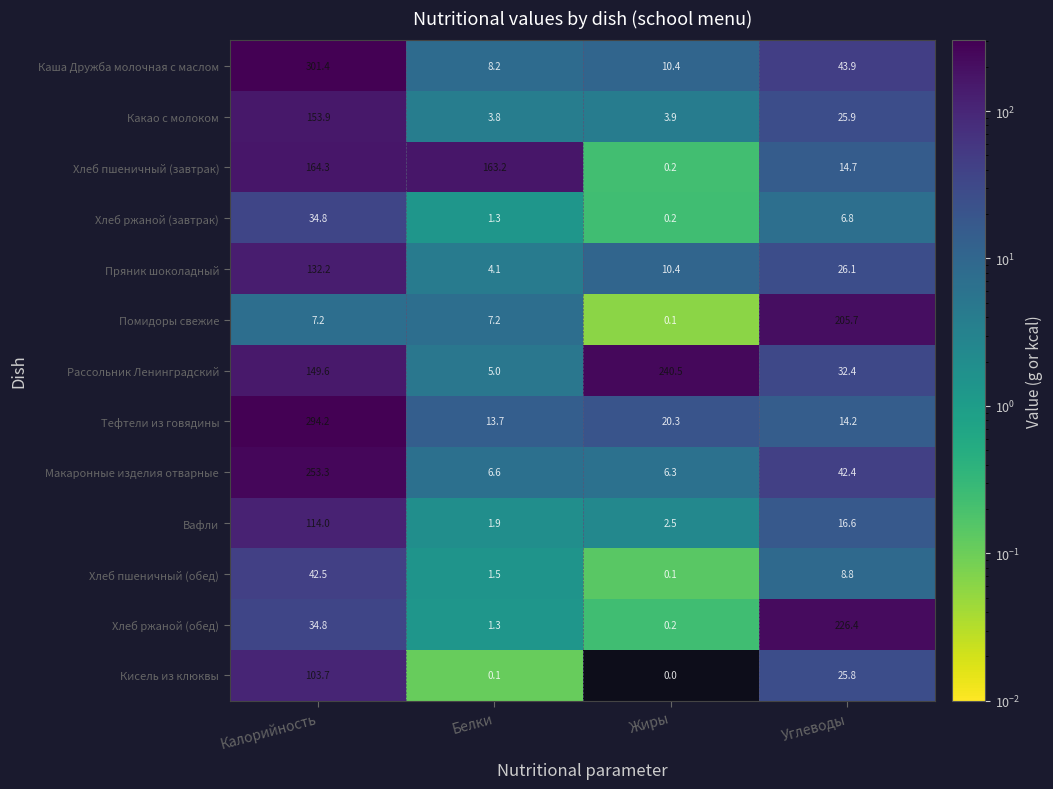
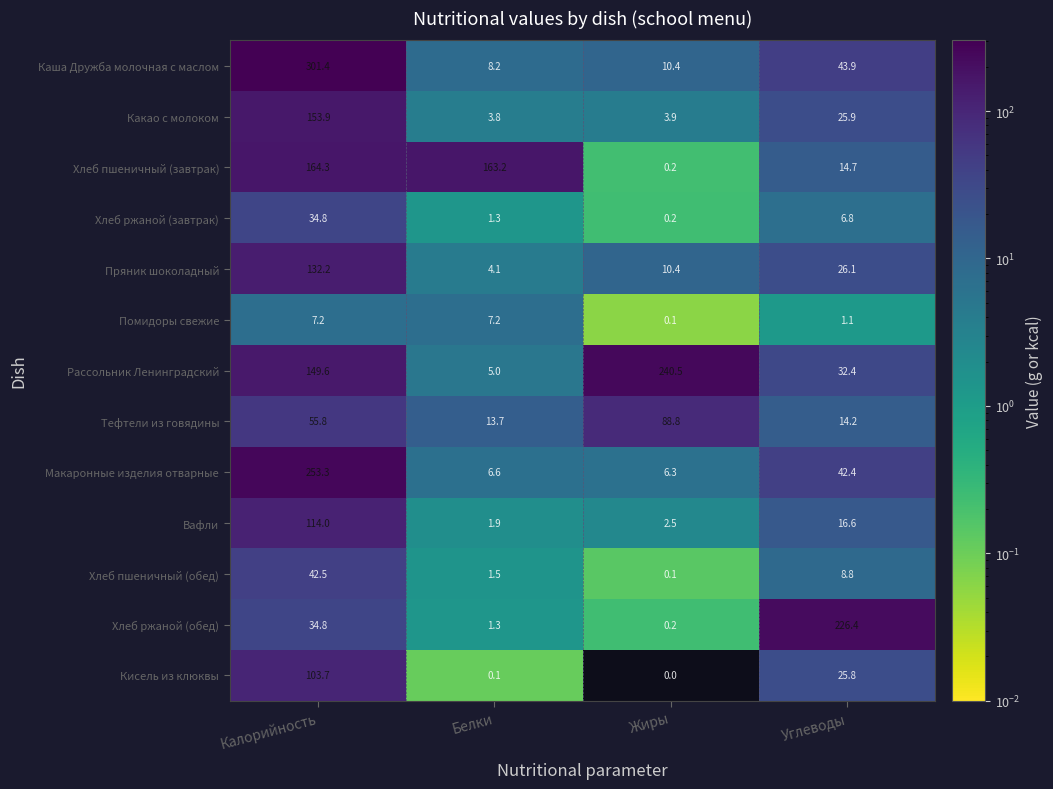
  {
    "Каша Дружба молочная с маслом": {
      "Калорийность": 301.4,
      "Белки": 8.2,
      "Жиры": 10.4,
      "Углеводы": 43.9
    },
    "Какао с молоком": {
      "Калорийность": 153.9,
      "Белки": 3.8,
      "Жиры": 3.9,
      "Углеводы": 25.9
    },
    "Хлеб пшеничный (завтрак)": {
      "Калорийность": 164.3,
      "Белки": 163.2,
      "Жиры": 0.2,
      "Углеводы": 14.7
    },
    "Хлеб ржаной (завтрак)": {
      "Калорийность": 34.8,
      "Белки": 1.3,
      "Жиры": 0.2,
      "Углеводы": 6.8
    },
    "Пряник шоколадный": {
      "Калорийность": 132.2,
      "Белки": 4.1,
      "Жиры": 10.4,
      "Углеводы": 26.1
    },
    "Помидоры свежие": {
      "Калорийность": 7.2,
      "Белки": 7.2,
      "Жиры": 0.1,
-     "Углеводы": 205.7
+     "Углеводы": 1.1
    },
    "Рассольник Ленинградский": {
      "Калорийность": 149.6,
      "Белки": 5.0,
      "Жиры": 240.5,
      "Углеводы": 32.4
    },
    "Тефтели из говядины": {
-     "Калорийность": 294.2,
+     "Калорийность": 55.8,
      "Белки": 13.7,
-     "Жиры": 20.3,
+     "Жиры": 88.8,
      "Углеводы": 14.2
    },
    "Макаронные изделия отварные": {
      "Калорийность": 253.3,
      "Белки": 6.6,
      "Жиры": 6.3,
      "Углеводы": 42.4
    },
    "Вафли": {
      "Калорийность": 114.0,
      "Белки": 1.9,
      "Жиры": 2.5,
      "Углеводы": 16.6
    },
    "Хлеб пшеничный (обед)": {
      "Калорийность": 42.5,
      "Белки": 1.5,
      "Жиры": 0.1,
      "Углеводы": 8.8
    },
    "Хлеб ржаной (обед)": {
      "Калорийность": 34.8,
      "Белки": 1.3,
      "Жиры": 0.2,
      "Углеводы": 226.4
    },
    "Кисель из клюквы": {
      "Калорийность": 103.7,
      "Белки": 0.1,
      "Жиры": 0.0,
      "Углеводы": 25.8
    }
  }
